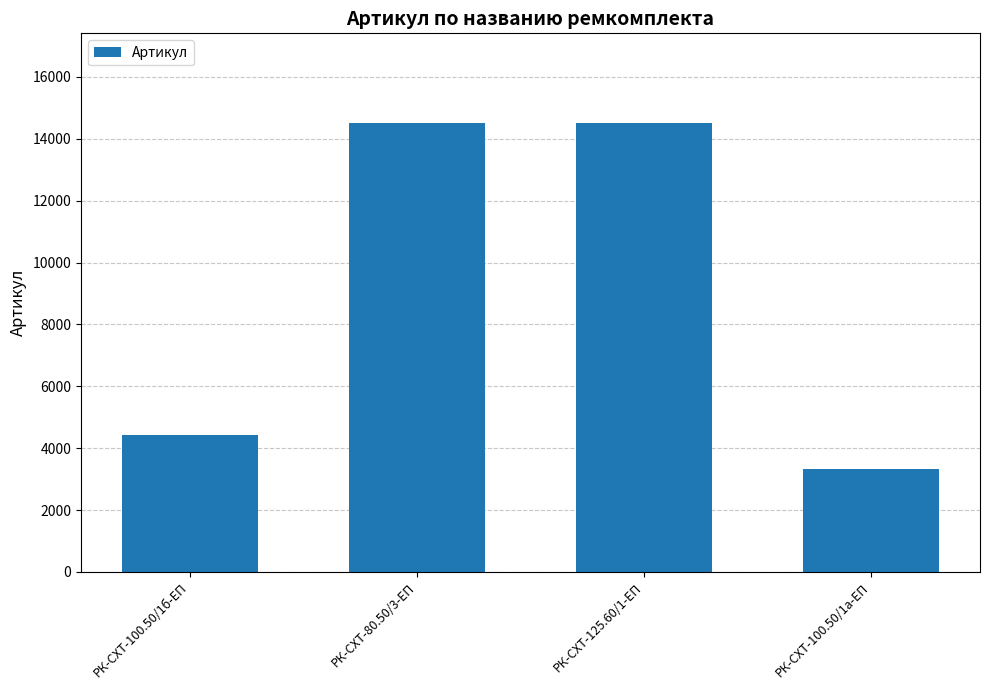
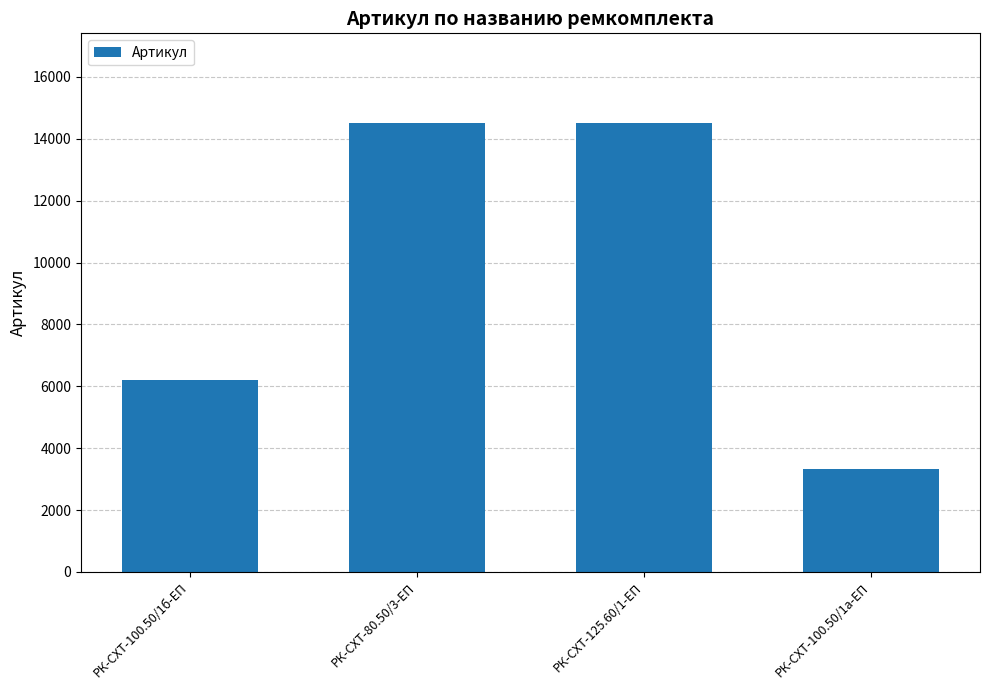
  {
-   "РК-СХТ-100.50/1б-ЕП": 4400,
+   "РК-СХТ-100.50/1б-ЕП": 6200,
    "РК-СХТ-80.50/3-ЕП": 14500,
    "РК-СХТ-125.60/1-ЕП": 14500,
    "РК-СХТ-100.50/1а-ЕП": 3300
  }
